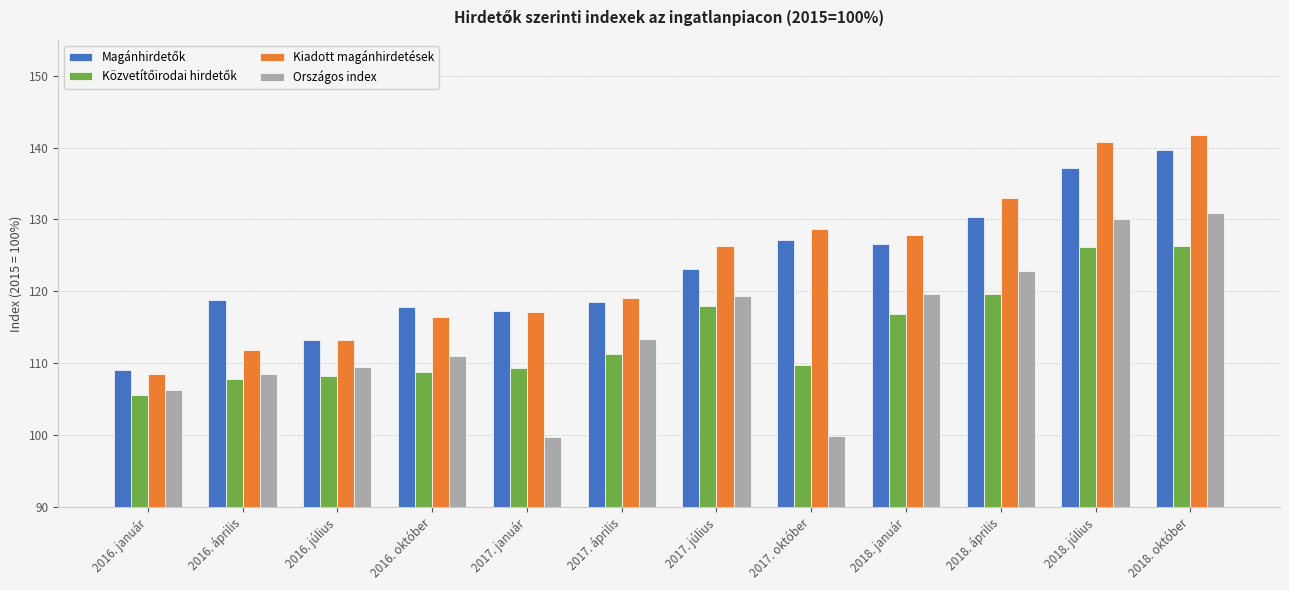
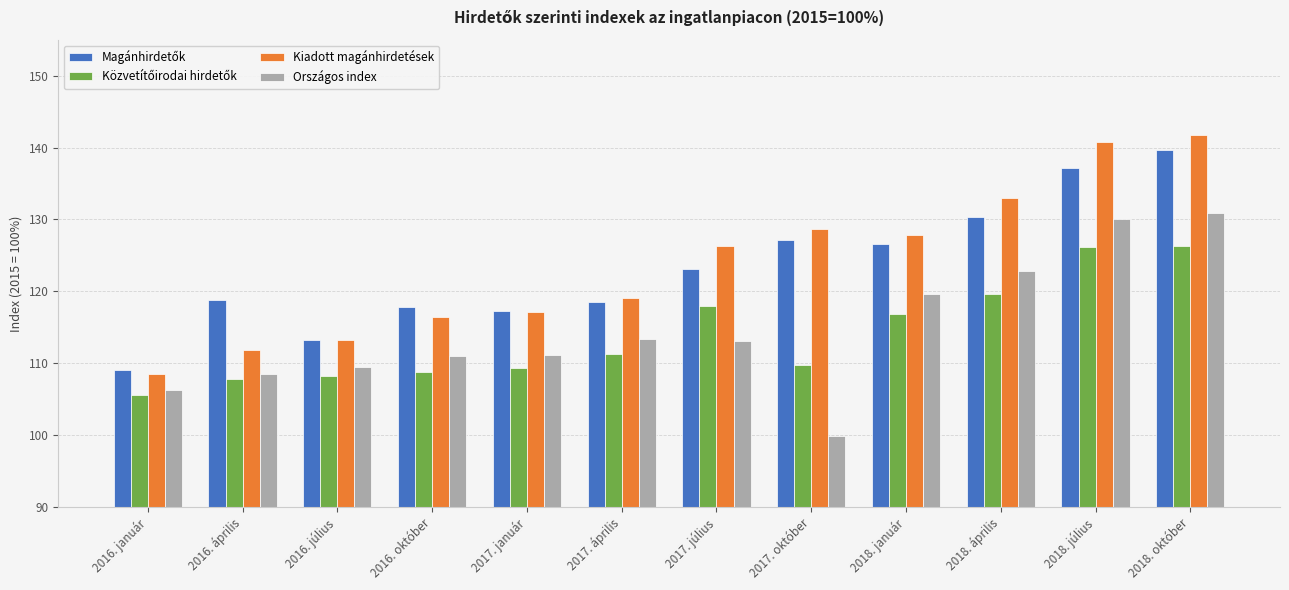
  {
    "Magánhirdetők": {
      "2016. január": 109,
      "2016. április": 119,
      "2016. július": 113,
      "2016. október": 118,
      "2017. január": 117,
      "2017. április": 119,
      "2017. július": 123,
      "2017. október": 127,
      "2018. január": 127,
      "2018. április": 130,
      "2018. július": 137,
      "2018. október": 140
    },
    "Közvetítőirodai hirdetők": {
      "2016. január": 106,
      "2016. április": 108,
      "2016. július": 108,
      "2016. október": 109,
      "2017. január": 109,
      "2017. április": 111,
      "2017. július": 118,
      "2017. október": 110,
      "2018. január": 117,
      "2018. április": 120,
      "2018. július": 126,
      "2018. október": 126
    },
    "Kiadott magánhirdetések": {
      "2016. január": 109,
      "2016. április": 112,
      "2016. július": 113,
      "2016. október": 116,
      "2017. január": 117,
      "2017. április": 119,
      "2017. július": 126,
      "2017. október": 129,
      "2018. január": 128,
      "2018. április": 133,
      "2018. július": 141,
      "2018. október": 142
    },
    "Országos index": {
      "2016. január": 106,
      "2016. április": 109,
      "2016. július": 109,
      "2016. október": 111,
-     "2017. január": 100,
+     "2017. január": 111,
      "2017. április": 113,
-     "2017. július": 119,
+     "2017. július": 113,
      "2017. október": 100,
      "2018. január": 120,
      "2018. április": 123,
      "2018. július": 130,
      "2018. október": 131
    }
  }
